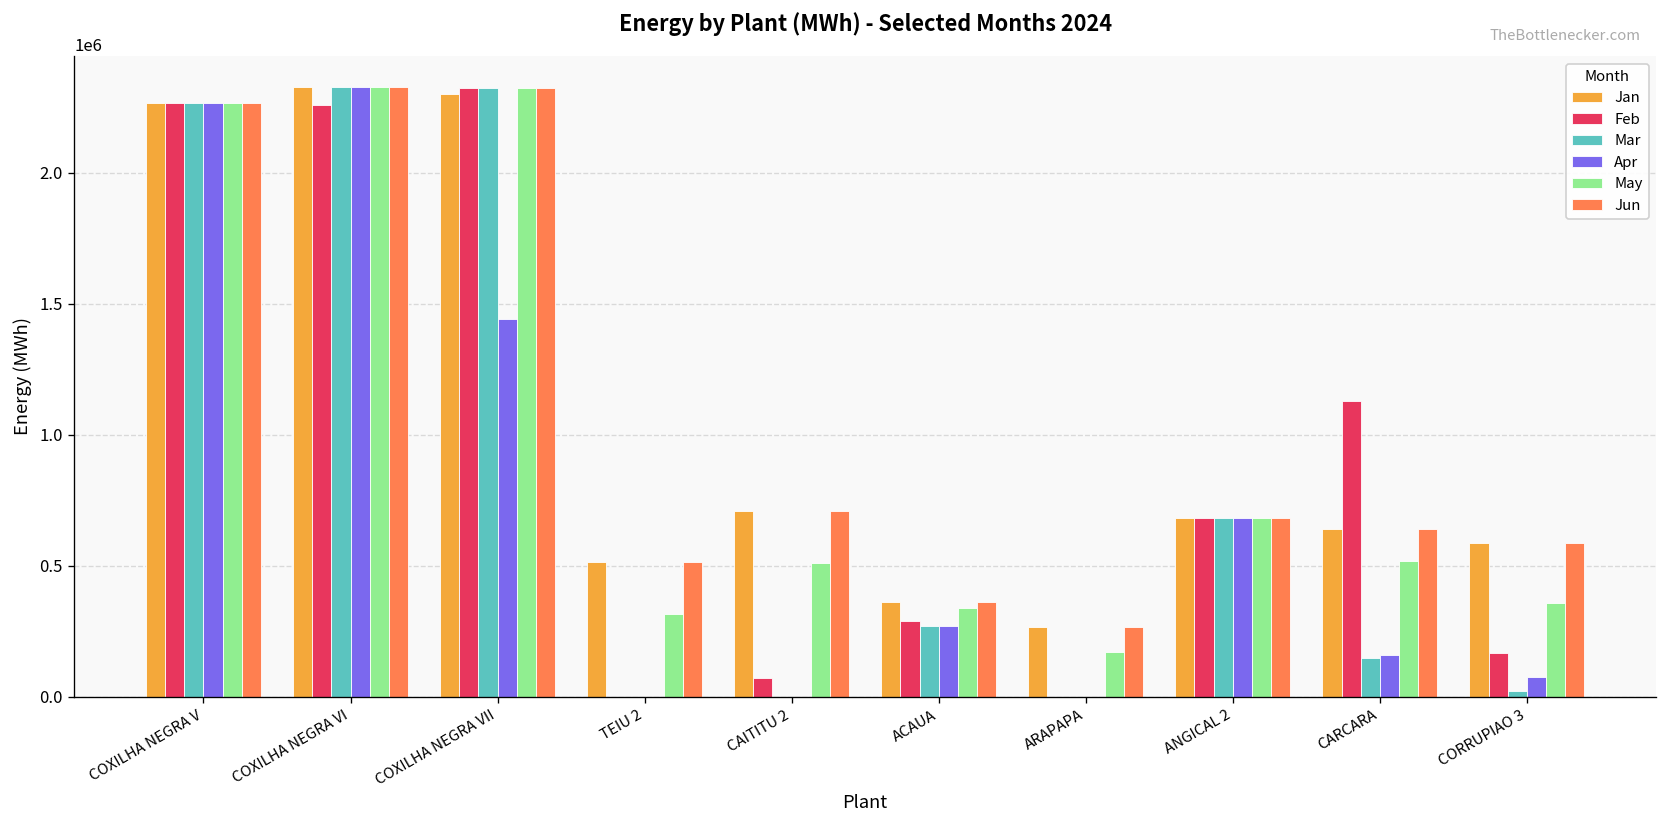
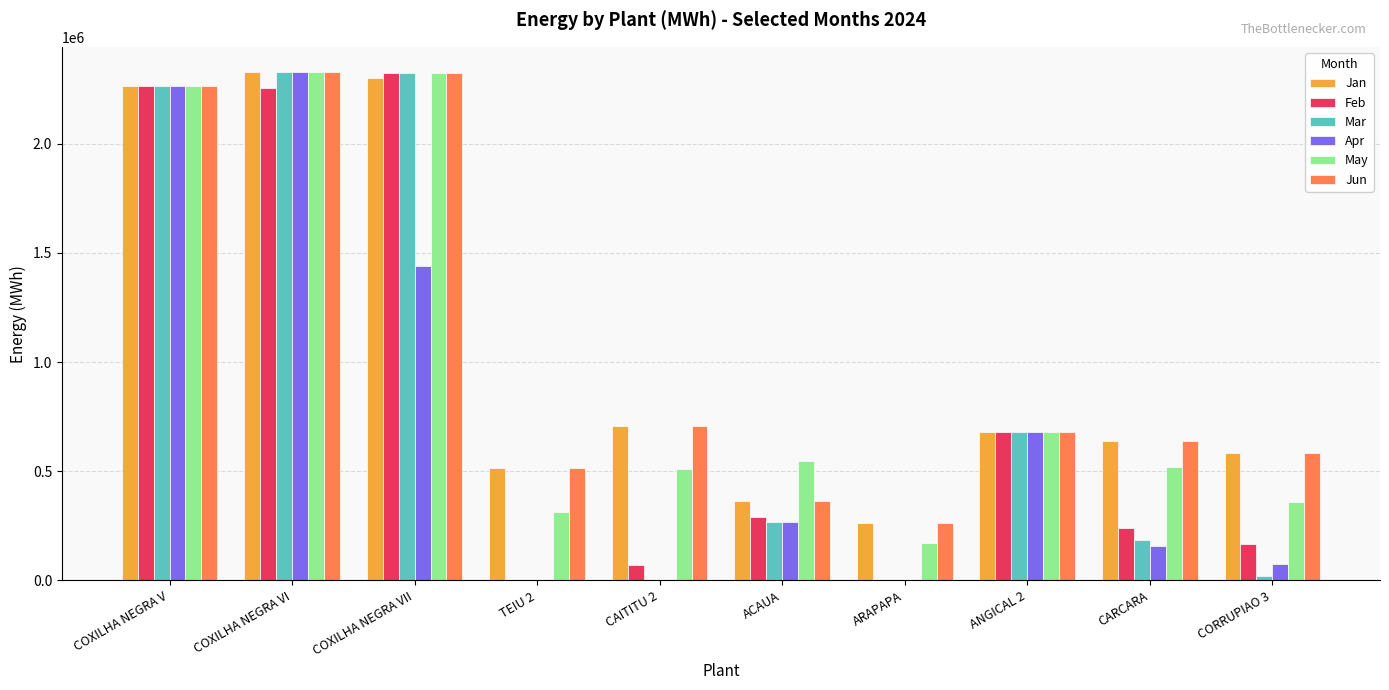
  {
    "Feb": {
      "COXILHA NEGRA V": 2270000,
      "COXILHA NEGRA VI": 2260000,
      "COXILHA NEGRA VII": 2320000,
      "TEIU 2": 0,
      "CAITITU 2": 70000,
      "ACAUA": 290000,
      "ARAPAPA": 0,
      "ANGICAL 2": 680000,
-     "CARCARA": 1130000,
+     "CARCARA": 240000,
      "CORRUPIAO 3": 170000
    },
    "Mar": {
      "COXILHA NEGRA V": 2270000,
      "COXILHA NEGRA VI": 2330000,
      "COXILHA NEGRA VII": 2320000,
      "TEIU 2": 0,
      "CAITITU 2": 0,
      "ACAUA": 270000,
      "ARAPAPA": 0,
      "ANGICAL 2": 680000,
-     "CARCARA": 150000,
+     "CARCARA": 190000,
      "CORRUPIAO 3": 20000
    },
    "Apr": {
      "COXILHA NEGRA V": 2270000,
      "COXILHA NEGRA VI": 2330000,
      "COXILHA NEGRA VII": 1440000,
      "TEIU 2": 0,
      "CAITITU 2": 0,
      "ACAUA": 270000,
      "ARAPAPA": 0,
      "ANGICAL 2": 680000,
      "CARCARA": 160000,
      "CORRUPIAO 3": 70000
    },
    "May": {
      "COXILHA NEGRA V": 2270000,
      "COXILHA NEGRA VI": 2330000,
      "COXILHA NEGRA VII": 2320000,
      "TEIU 2": 310000,
      "CAITITU 2": 510000,
-     "ACAUA": 340000,
+     "ACAUA": 550000,
      "ARAPAPA": 170000,
      "ANGICAL 2": 680000,
      "CARCARA": 520000,
      "CORRUPIAO 3": 360000
    }
  }
